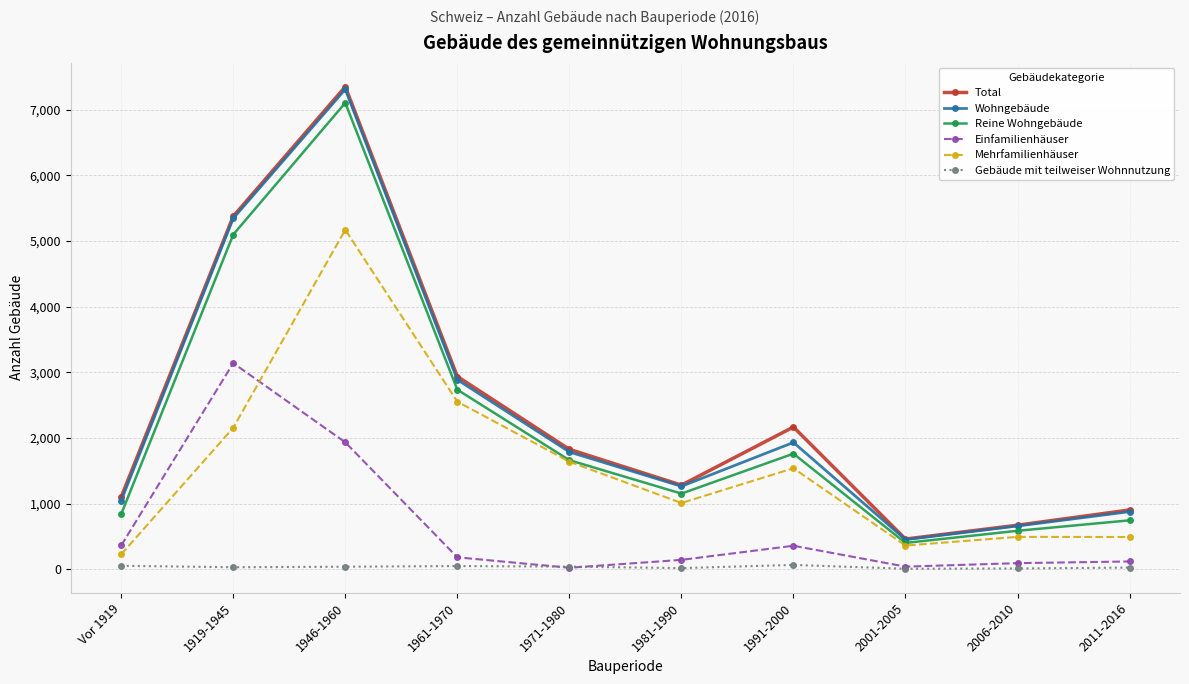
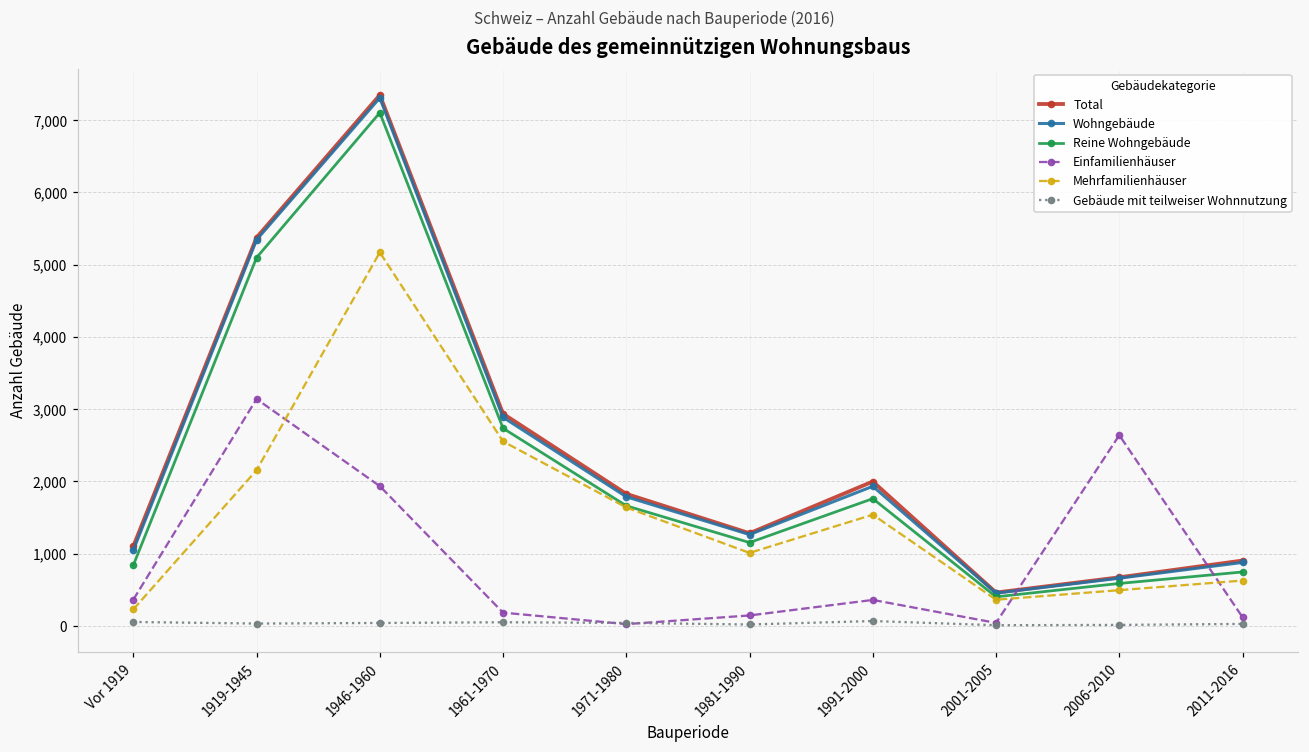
  {
    "Total": {
      "Vor 1919": "1,100",
      "1946-1960": "7,300",
      "1961-1970": "2,900",
      "1971-1980": "1,800",
-     "1991-2000": "2,200"
+     "1991-2000": "2,000"
    },
    "Wohngebäude": {
      "Vor 1919": "1,000",
      "1946-1960": "7,300",
      "1961-1970": "2,900",
      "1971-1980": "1,800",
      "1991-2000": "1,900"
    },
    "Reine Wohngebäude": {
      "Vor 1919": "800",
      "1919-1945": "5,100",
      "1946-1960": "7,100",
      "1961-1970": "2,700",
      "1981-1990": "1,200",
      "1991-2000": "1,800",
      "2001-2005": "400",
      "2006-2010": "600",
      "2011-2016": "700"
    },
    "Einfamilienhäuser": {
      "Vor 1919": "400",
      "1919-1945": "3,100",
      "1946-1960": "1,900",
      "1961-1970": "200",
      "1981-1990": "100",
      "1991-2000": "400",
-     "2006-2010": "100",
+     "2006-2010": "2,600",
      "2011-2016": "100"
    },
    "Mehrfamilienhäuser": {
      "Vor 1919": "200",
      "1919-1945": "2,200",
      "1946-1960": "5,200",
      "1961-1970": "2,600",
      "1981-1990": "1,000",
      "1991-2000": "1,500",
      "2001-2005": "400",
      "2006-2010": "500",
-     "2011-2016": "500"
+     "2011-2016": "600"
    },
    "Gebäude mit teilweiser Wohnnutzung": {
      "Vor 1919": "100",
      "1919-1945": "0",
      "1946-1960": "0",
      "1961-1970": "0",
      "1981-1990": "0",
      "1991-2000": "100",
      "2006-2010": "0",
      "2011-2016": "0"
    }
  }
